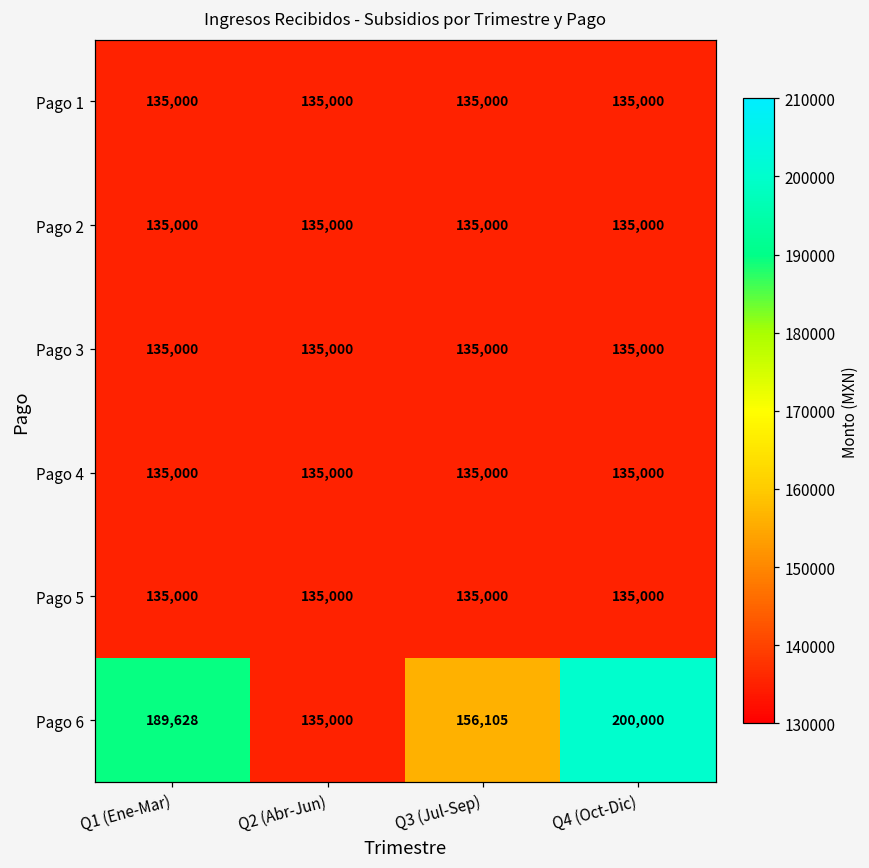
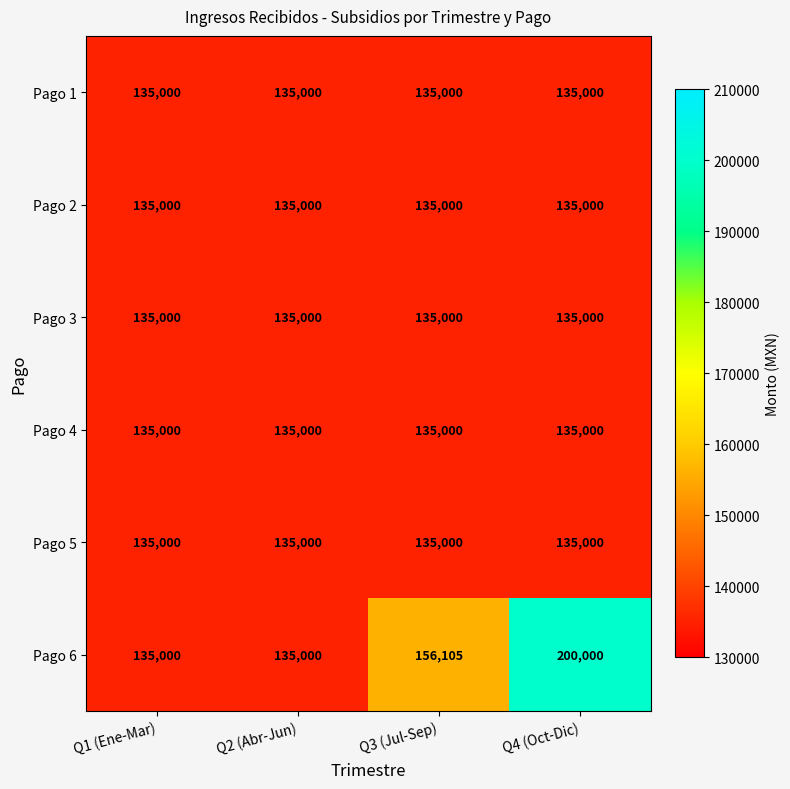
  {
    "Pago 1": {
      "Q1 (Ene-Mar)": "135,000",
      "Q2 (Abr-Jun)": "135,000",
      "Q3 (Jul-Sep)": "135,000",
      "Q4 (Oct-Dic)": "135,000"
    },
    "Pago 2": {
      "Q1 (Ene-Mar)": "135,000",
      "Q2 (Abr-Jun)": "135,000",
      "Q3 (Jul-Sep)": "135,000",
      "Q4 (Oct-Dic)": "135,000"
    },
    "Pago 3": {
      "Q1 (Ene-Mar)": "135,000",
      "Q2 (Abr-Jun)": "135,000",
      "Q3 (Jul-Sep)": "135,000",
      "Q4 (Oct-Dic)": "135,000"
    },
    "Pago 4": {
      "Q1 (Ene-Mar)": "135,000",
      "Q2 (Abr-Jun)": "135,000",
      "Q3 (Jul-Sep)": "135,000",
      "Q4 (Oct-Dic)": "135,000"
    },
    "Pago 5": {
      "Q1 (Ene-Mar)": "135,000",
      "Q2 (Abr-Jun)": "135,000",
      "Q3 (Jul-Sep)": "135,000",
      "Q4 (Oct-Dic)": "135,000"
    },
    "Pago 6": {
-     "Q1 (Ene-Mar)": "189,628",
+     "Q1 (Ene-Mar)": "135,000",
      "Q2 (Abr-Jun)": "135,000",
      "Q3 (Jul-Sep)": "156,105",
      "Q4 (Oct-Dic)": "200,000"
    }
  }
